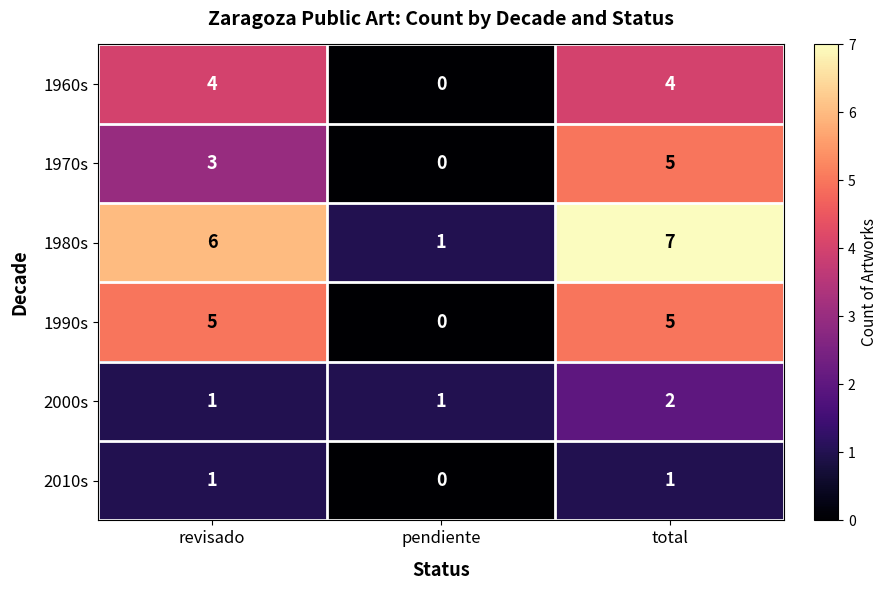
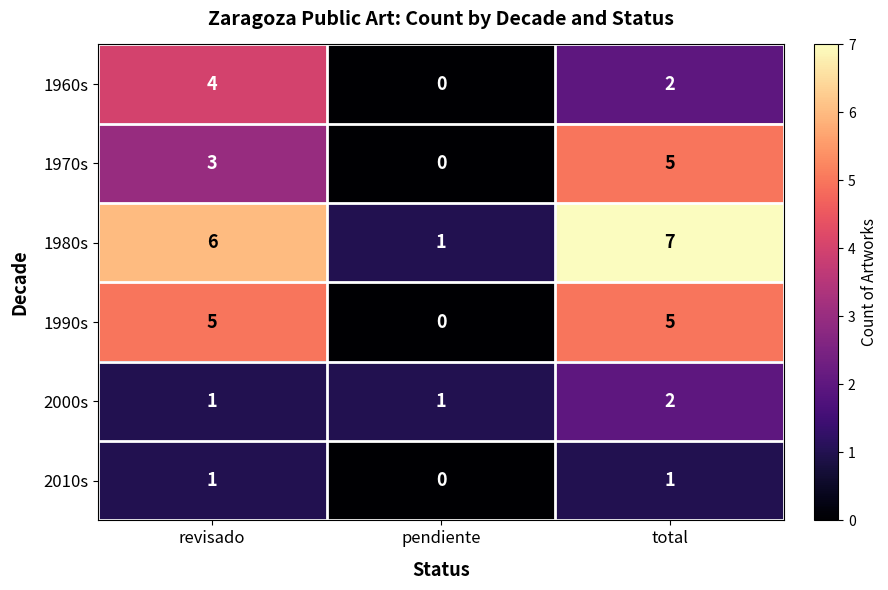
  {
    "1960s": {
      "revisado": 4,
      "pendiente": 0,
-     "total": 4
+     "total": 2
    },
    "1970s": {
      "revisado": 3,
      "pendiente": 0,
      "total": 5
    },
    "1980s": {
      "revisado": 6,
      "pendiente": 1,
      "total": 7
    },
    "1990s": {
      "revisado": 5,
      "pendiente": 0,
      "total": 5
    },
    "2000s": {
      "revisado": 1,
      "pendiente": 1,
      "total": 2
    },
    "2010s": {
      "revisado": 1,
      "pendiente": 0,
      "total": 1
    }
  }
